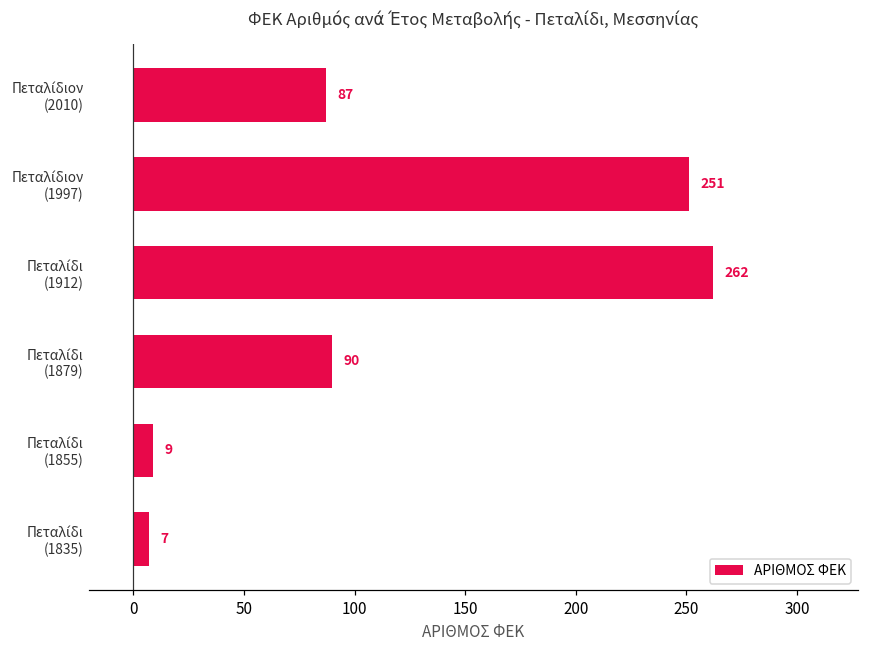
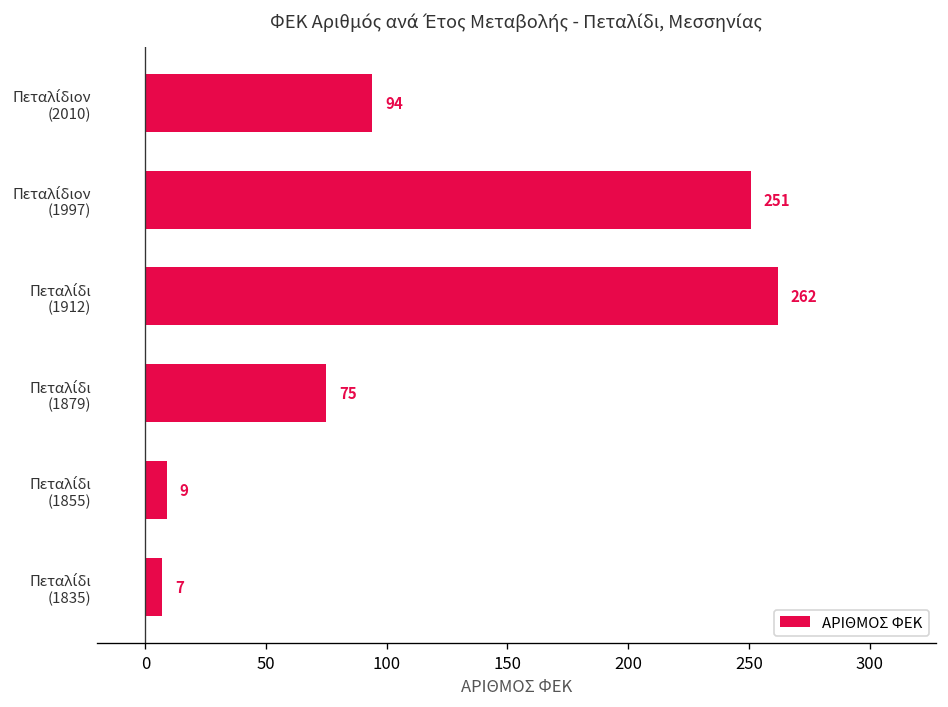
  {
-   "Πεταλίδιον (2010)": 87,
+   "Πεταλίδιον (2010)": 94,
    "Πεταλίδιον (1997)": 251,
    "Πεταλίδι (1912)": 262,
-   "Πεταλίδι (1879)": 90,
+   "Πεταλίδι (1879)": 75,
    "Πεταλίδι (1855)": 9,
    "Πεταλίδι (1835)": 7
  }
